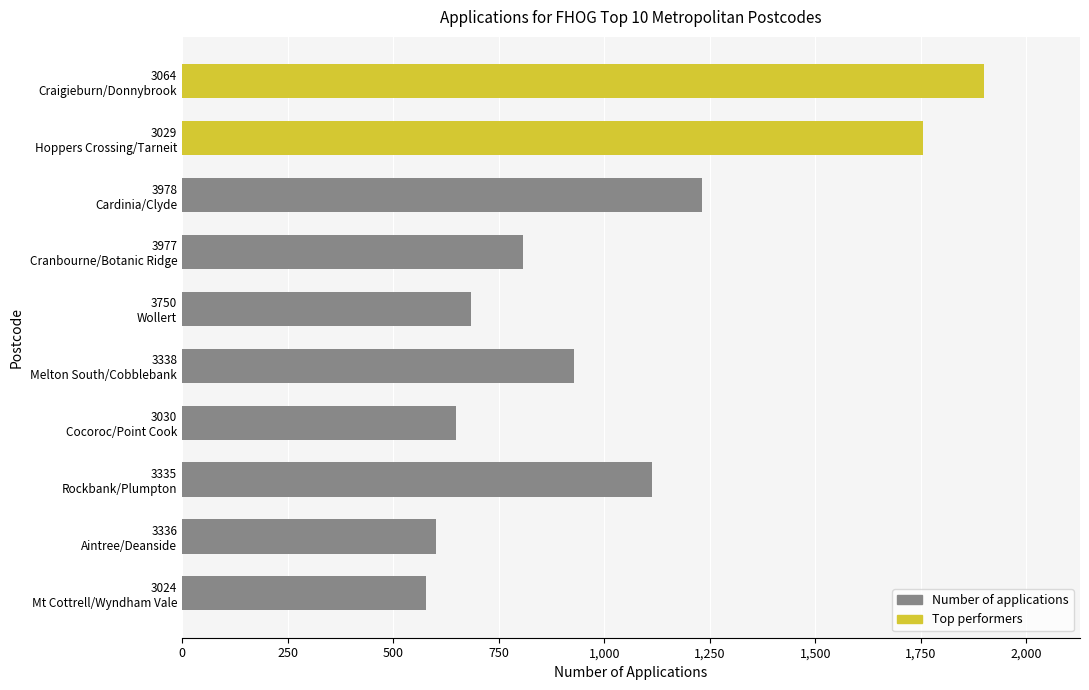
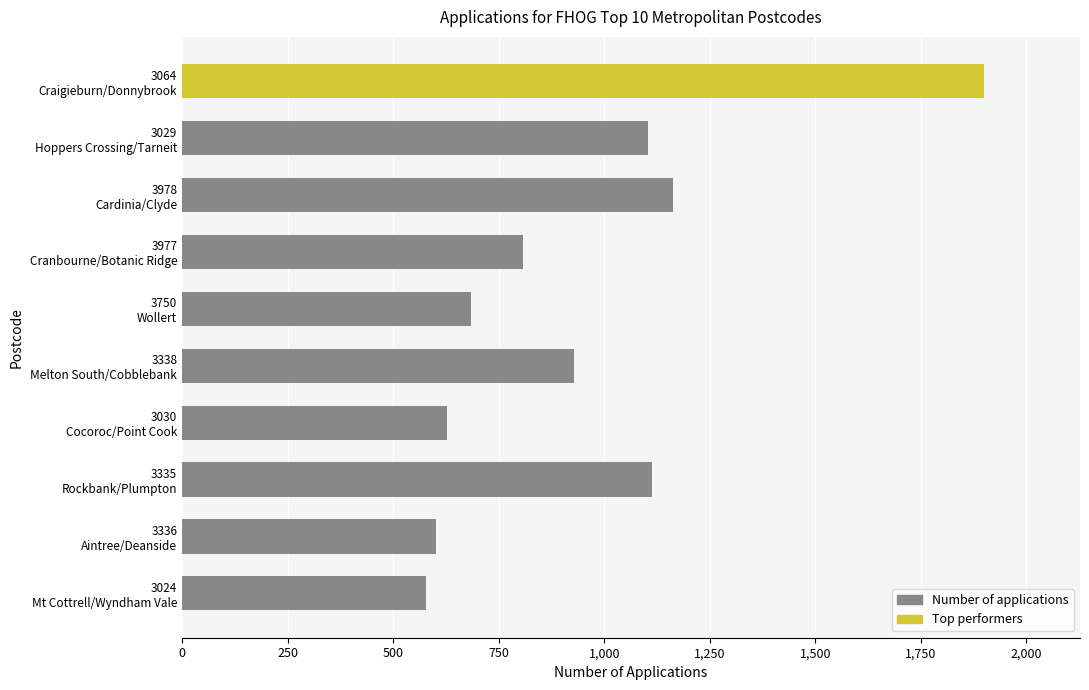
  {
    "3064 Craigieburn/Donnybrook": "1,900",
-   "3029 Hoppers Crossing/Tarneit": "1,750",
-   "3978 Cardinia/Clyde": "1,230",
+   "3029 Hoppers Crossing/Tarneit": "1,100",
+   "3978 Cardinia/Clyde": "1,160",
    "3977 Cranbourne/Botanic Ridge": "810",
    "3750 Wollert": "690",
    "3338 Melton South/Cobblebank": "930",
-   "3030 Cocoroc/Point Cook": "650",
+   "3030 Cocoroc/Point Cook": "630",
    "3335 Rockbank/Plumpton": "1,110",
    "3336 Aintree/Deanside": "600",
    "3024 Mt Cottrell/Wyndham Vale": "580"
  }
